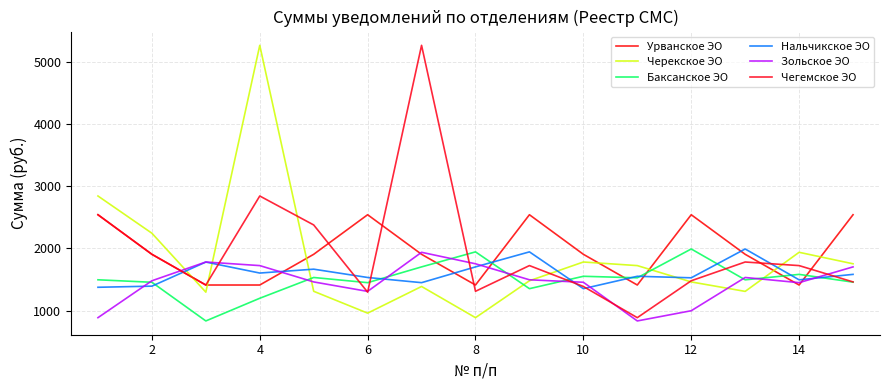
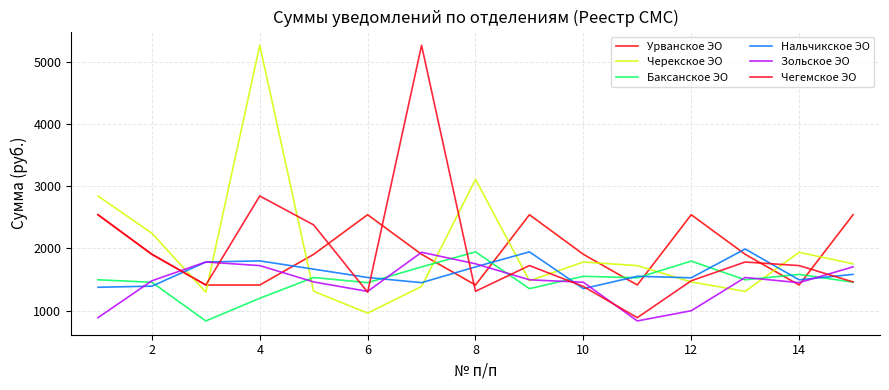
  {
    "Черекское ЭО": {
      "2": 2200,
      "4": 5300,
      "6": 1000,
-     "8": 900,
+     "8": 3100,
      "10": 1800,
      "14": 1900
    },
    "Баксанское ЭО": {
      "4": 1200,
      "6": 1500,
      "8": 1900,
      "10": 1600,
-     "12": 2000,
+     "12": 1800,
      "14": 1600
    },
    "Нальчикское ЭО": {
      "2": 1400,
-     "4": 1600,
+     "4": 1800,
      "6": 1500,
      "8": 1700,
      "12": 1500,
      "14": 1500
    },
    "Зольское ЭО": {
      "4": 1700,
      "8": 1800,
      "10": 1500,
      "12": 1000
    }
  }
